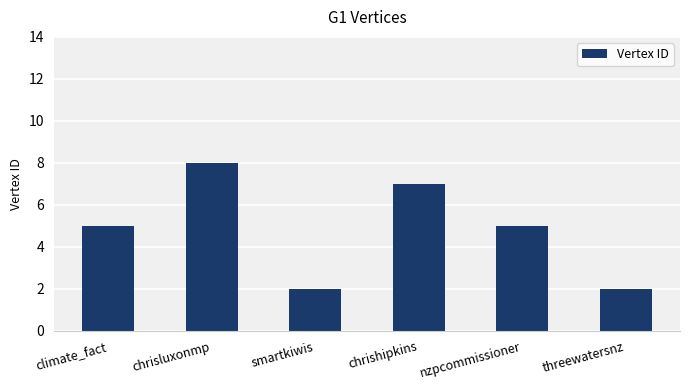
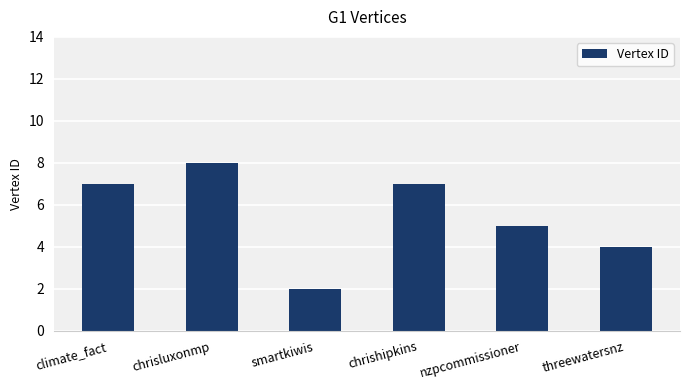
  {
-   "climate_fact": 5,
+   "climate_fact": 7,
    "chrisluxonmp": 8,
    "smartkiwis": 2,
    "chrishipkins": 7,
    "nzpcommissioner": 5,
-   "threewatersnz": 2
+   "threewatersnz": 4
  }
